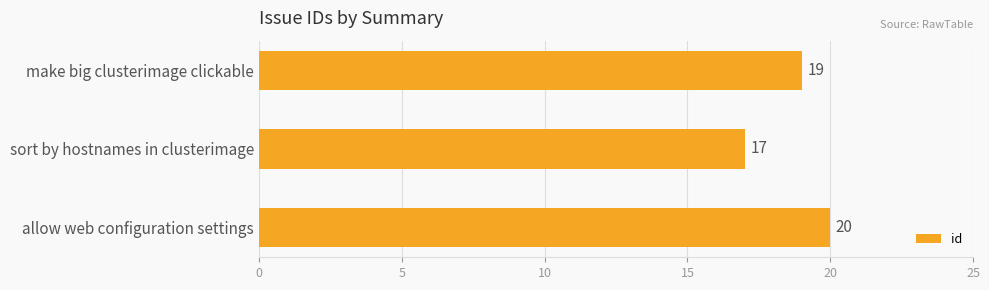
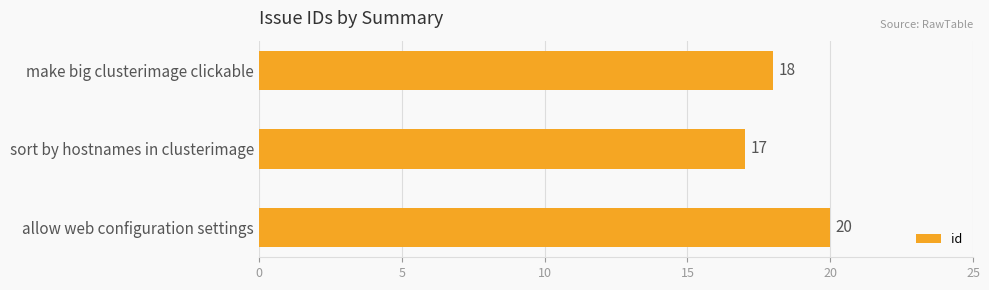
  {
-   "make big clusterimage clickable": 19,
+   "make big clusterimage clickable": 18,
    "sort by hostnames in clusterimage": 17,
    "allow web configuration settings": 20
  }
